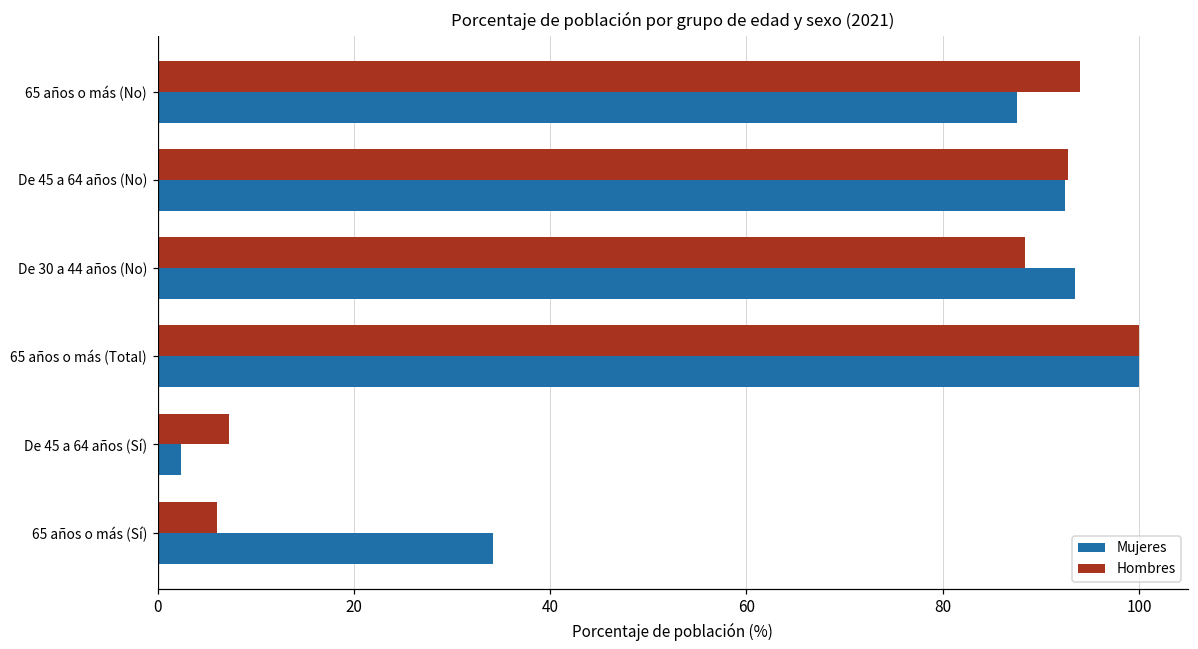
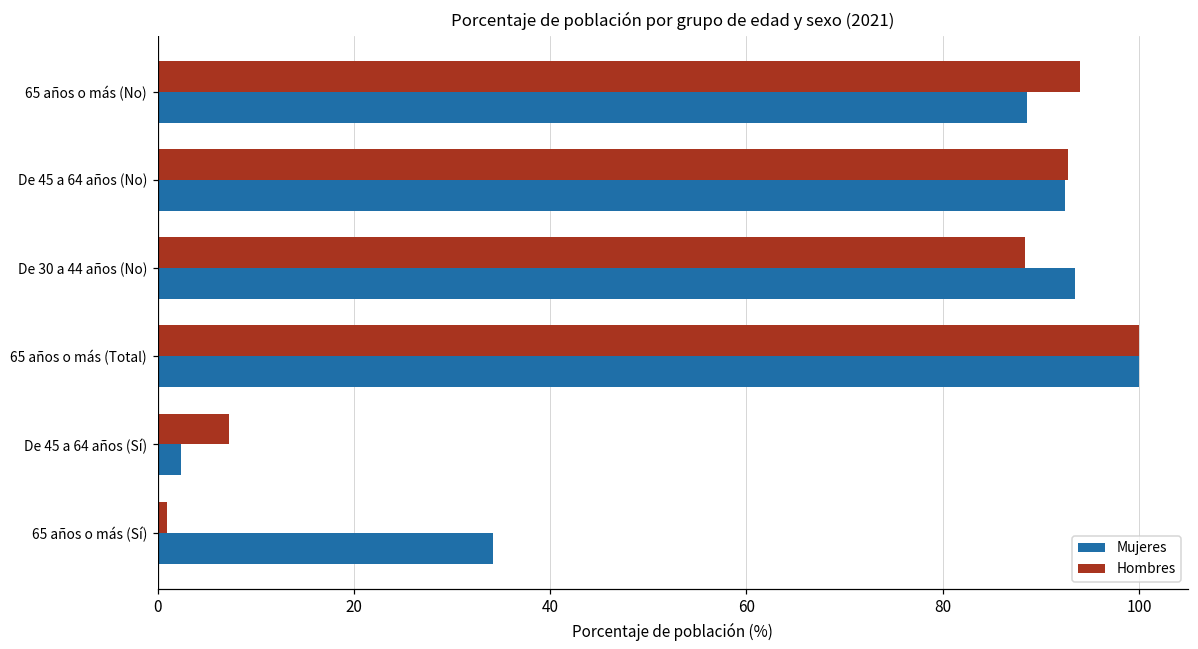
  {
    "Mujeres": {
-     "65 años o más (No)": 88,
+     "65 años o más (No)": 89,
      "De 45 a 64 años (No)": 92,
      "De 30 a 44 años (No)": 94,
      "65 años o más (Total)": 100,
      "De 45 a 64 años (Sí)": 2,
      "65 años o más (Sí)": 34
    },
    "Hombres": {
      "65 años o más (No)": 94,
      "De 45 a 64 años (No)": 93,
      "De 30 a 44 años (No)": 88,
      "65 años o más (Total)": 100,
      "De 45 a 64 años (Sí)": 7,
-     "65 años o más (Sí)": 6
+     "65 años o más (Sí)": 1
    }
  }
